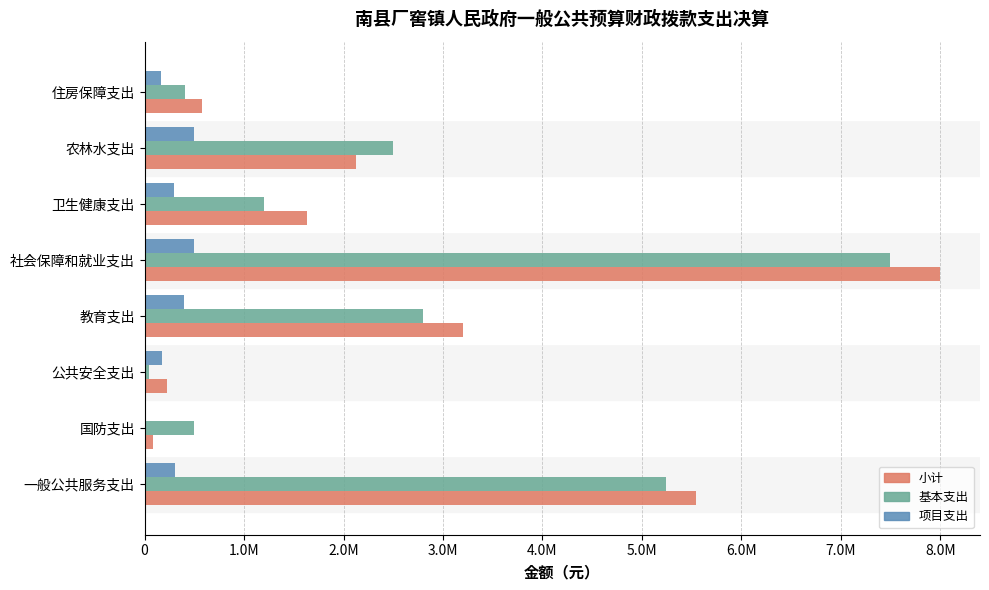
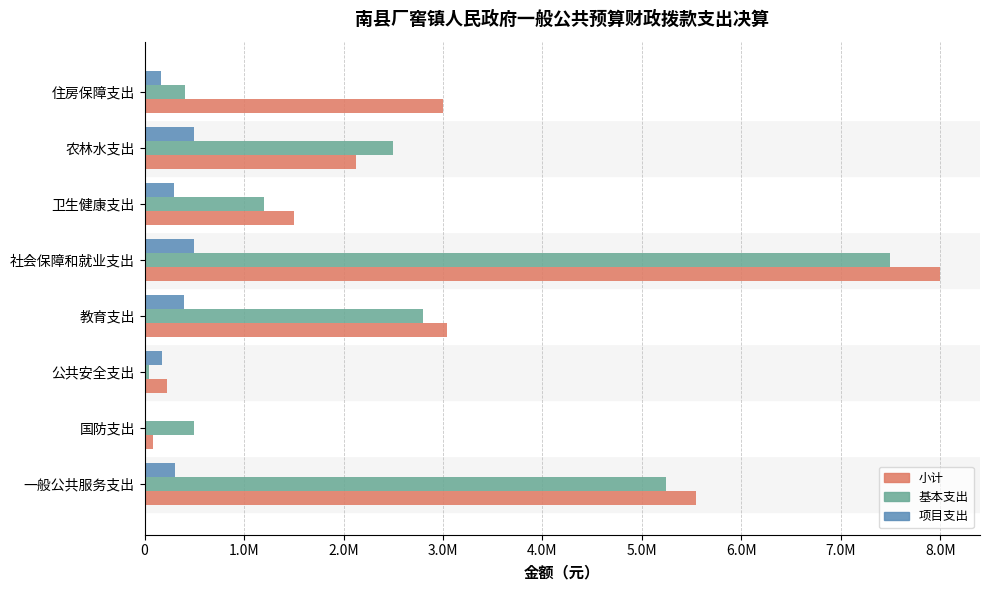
  {
    "小计": {
-     "住房保障支出": 600000,
+     "住房保障支出": 3000000,
      "农林水支出": 2100000,
-     "卫生健康支出": 1600000,
+     "卫生健康支出": 1500000,
      "社会保障和就业支出": 8000000,
-     "教育支出": 3200000,
+     "教育支出": 3000000,
      "公共安全支出": 200000,
      "国防支出": 100000,
      "一般公共服务支出": 5500000
    }
  }
